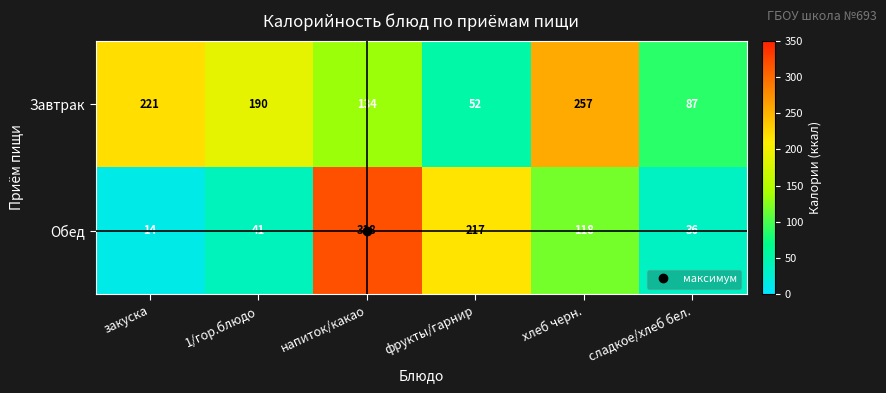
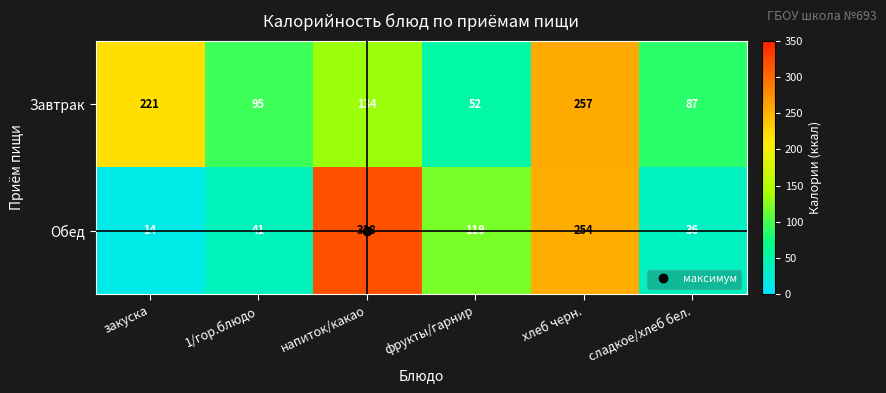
  {
    "Завтрак": {
      "закуска": 221,
-     "1/гор.блюдо": 190,
+     "1/гор.блюдо": 95,
      "напиток/какао": 134,
      "фрукты/гарнир": 52,
      "хлеб черн.": 257,
      "сладкое/хлеб бел.": 87
    },
    "Обед": {
      "закуска": 14,
      "1/гор.блюдо": 41,
-     "фрукты/гарнир": 217,
-     "хлеб черн.": 118,
+     "фрукты/гарнир": 119,
+     "хлеб черн.": 254,
      "сладкое/хлеб бел.": 36
    }
  }
